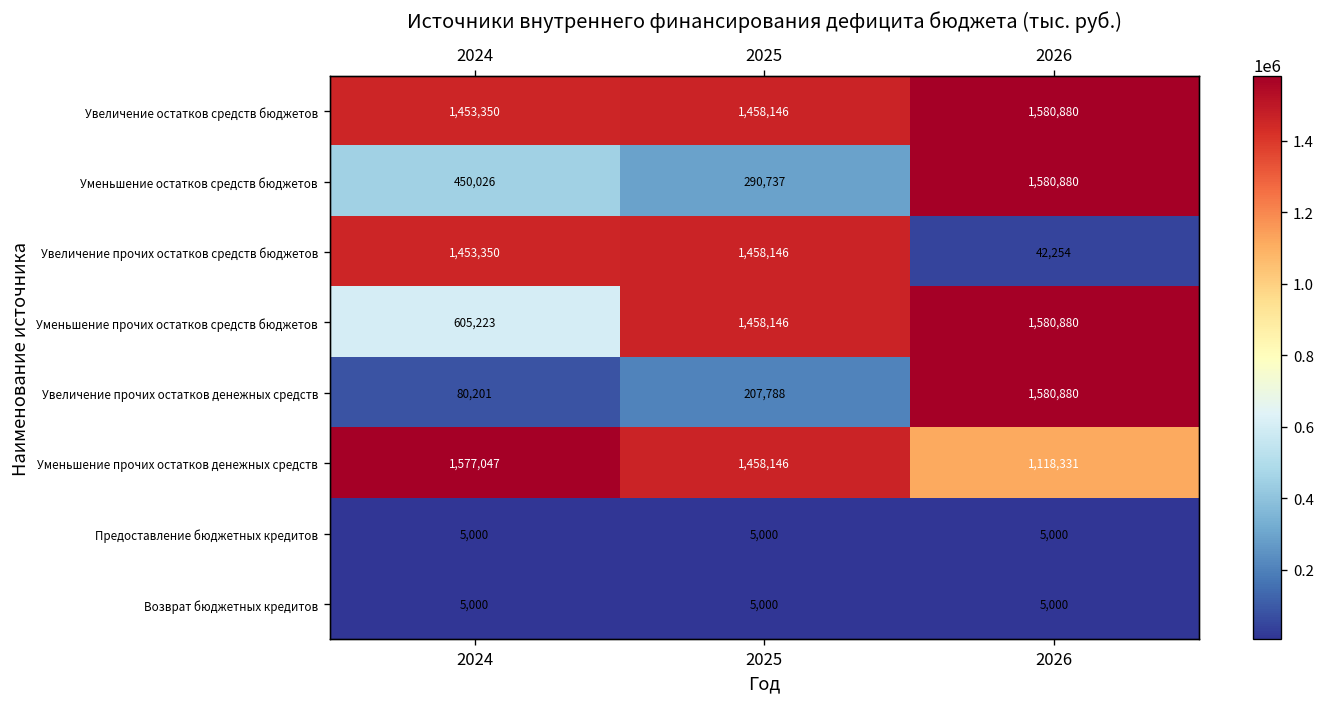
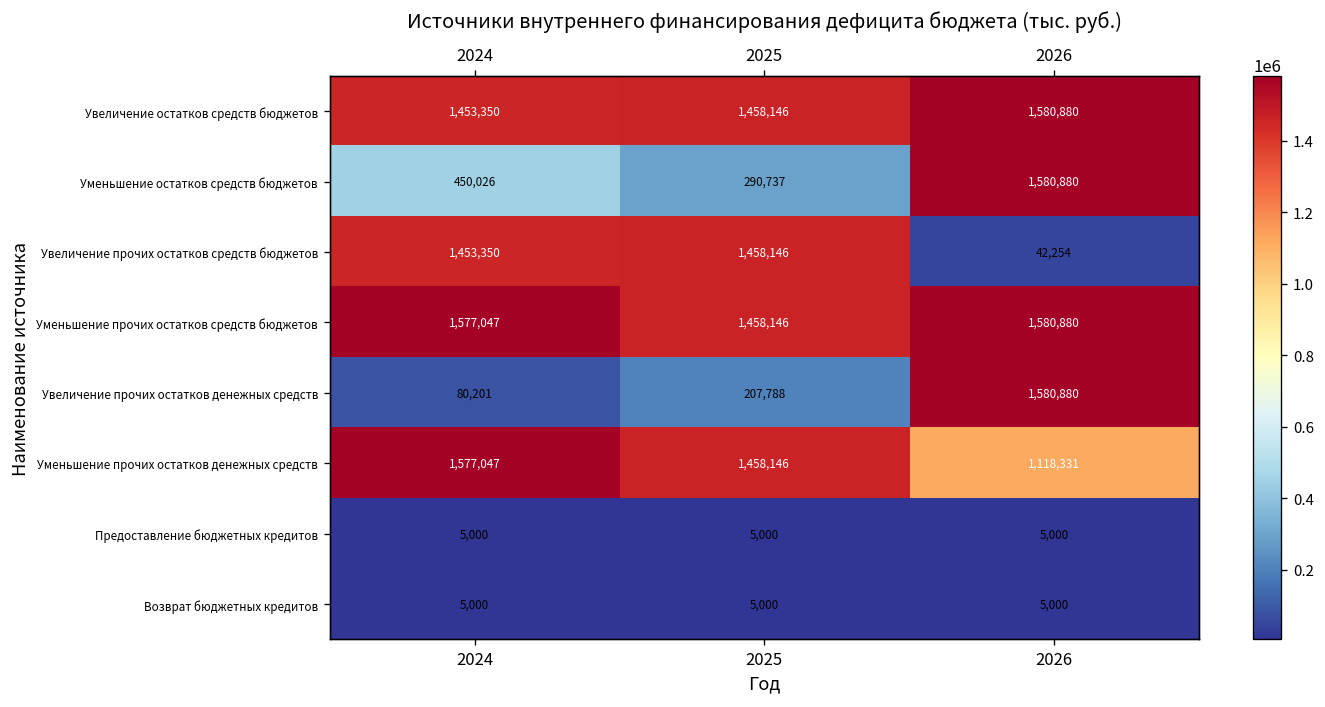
  {
    "Увеличение остатков средств бюджетов": {
      "2024": "1,453,350",
      "2025": "1,458,146",
      "2026": "1,580,880"
    },
    "Уменьшение остатков средств бюджетов": {
      "2024": "450,026",
      "2025": "290,737",
      "2026": "1,580,880"
    },
    "Увеличение прочих остатков средств бюджетов": {
      "2024": "1,453,350",
      "2025": "1,458,146",
      "2026": "42,254"
    },
    "Уменьшение прочих остатков средств бюджетов": {
-     "2024": "605,223",
+     "2024": "1,577,047",
      "2025": "1,458,146",
      "2026": "1,580,880"
    },
    "Увеличение прочих остатков денежных средств": {
      "2024": "80,201",
      "2025": "207,788",
      "2026": "1,580,880"
    },
    "Уменьшение прочих остатков денежных средств": {
      "2024": "1,577,047",
      "2025": "1,458,146",
      "2026": "1,118,331"
    },
    "Предоставление бюджетных кредитов": {
      "2024": "5,000",
      "2025": "5,000",
      "2026": "5,000"
    },
    "Возврат бюджетных кредитов": {
      "2024": "5,000",
      "2025": "5,000",
      "2026": "5,000"
    }
  }
